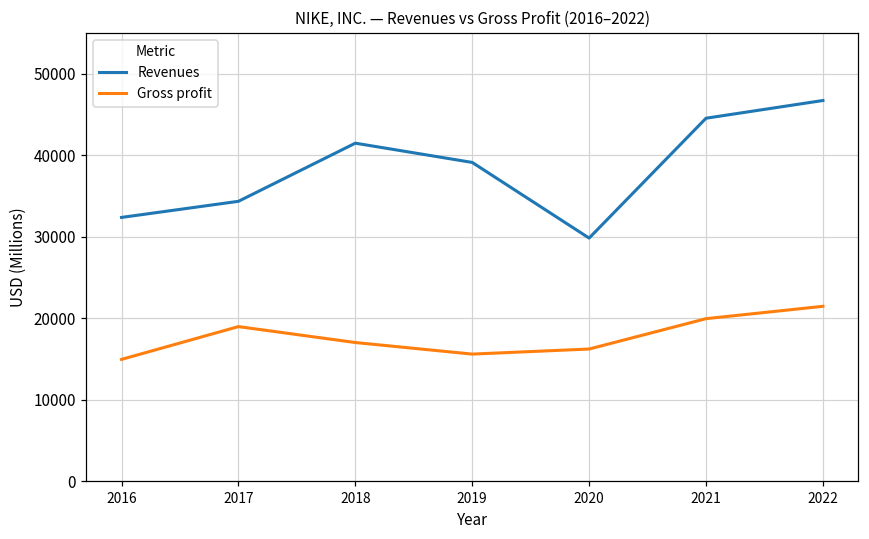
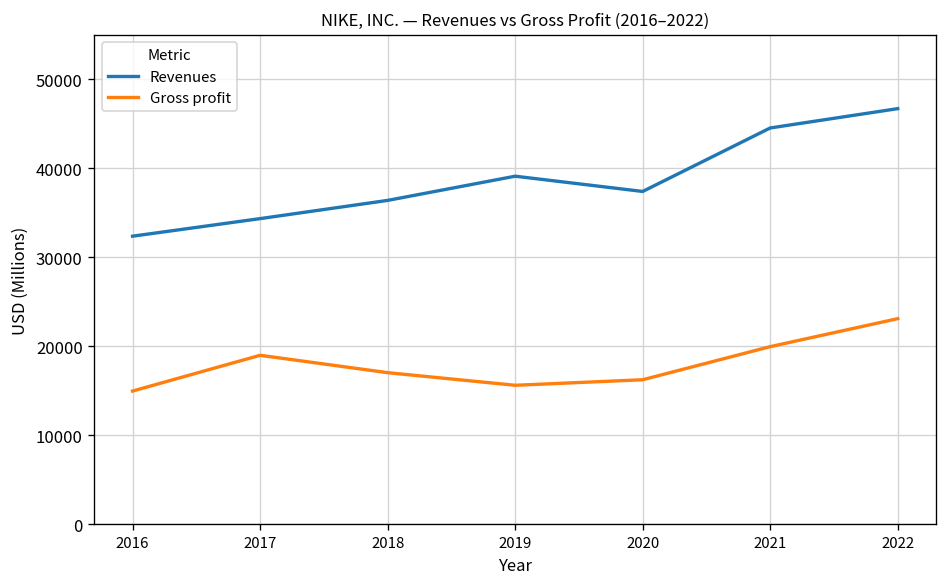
  {
    "Revenues": {
      "2016": 32000,
      "2017": 34000,
-     "2018": 41000,
+     "2018": 36000,
      "2019": 39000,
-     "2020": 30000,
+     "2020": 37000,
      "2021": 45000,
      "2022": 47000
    },
    "Gross profit": {
      "2016": 15000,
      "2017": 19000,
      "2018": 17000,
      "2019": 16000,
      "2020": 16000,
      "2021": 20000,
-     "2022": 21000
+     "2022": 23000
    }
  }
